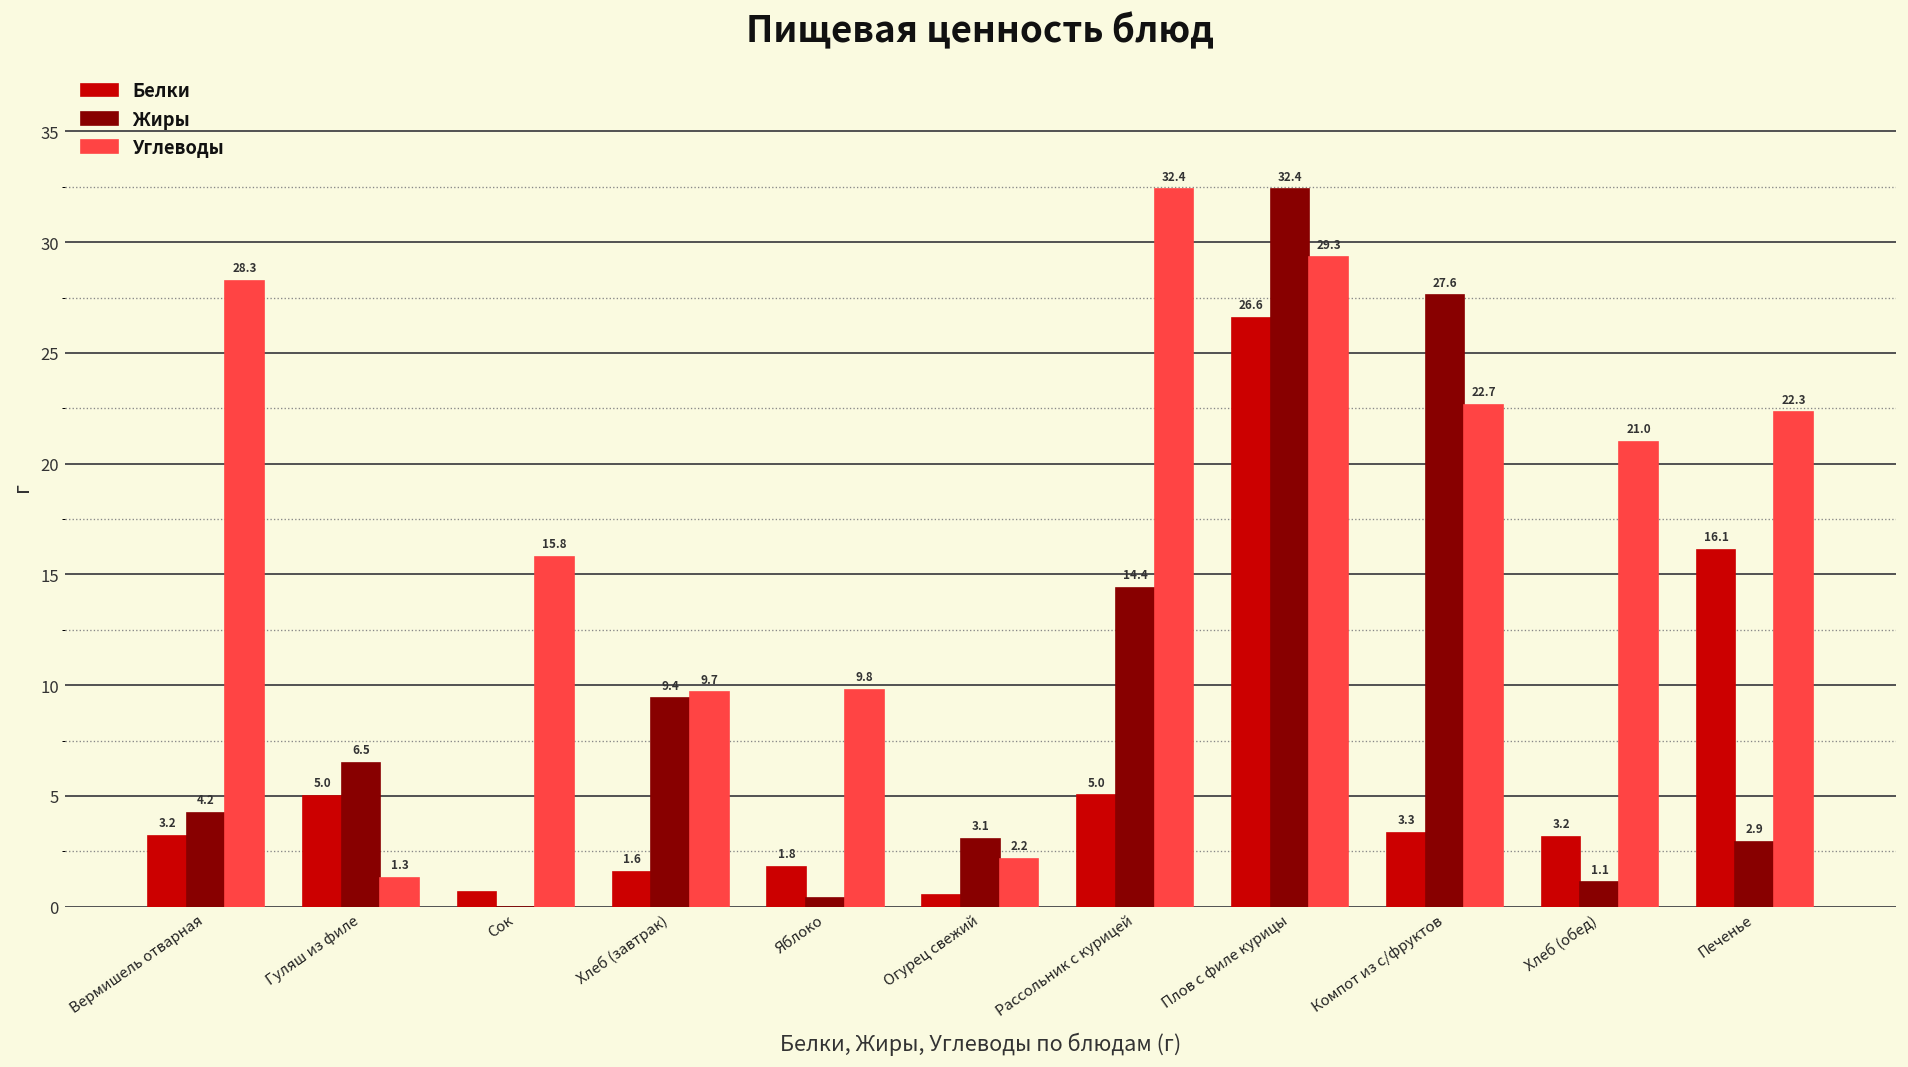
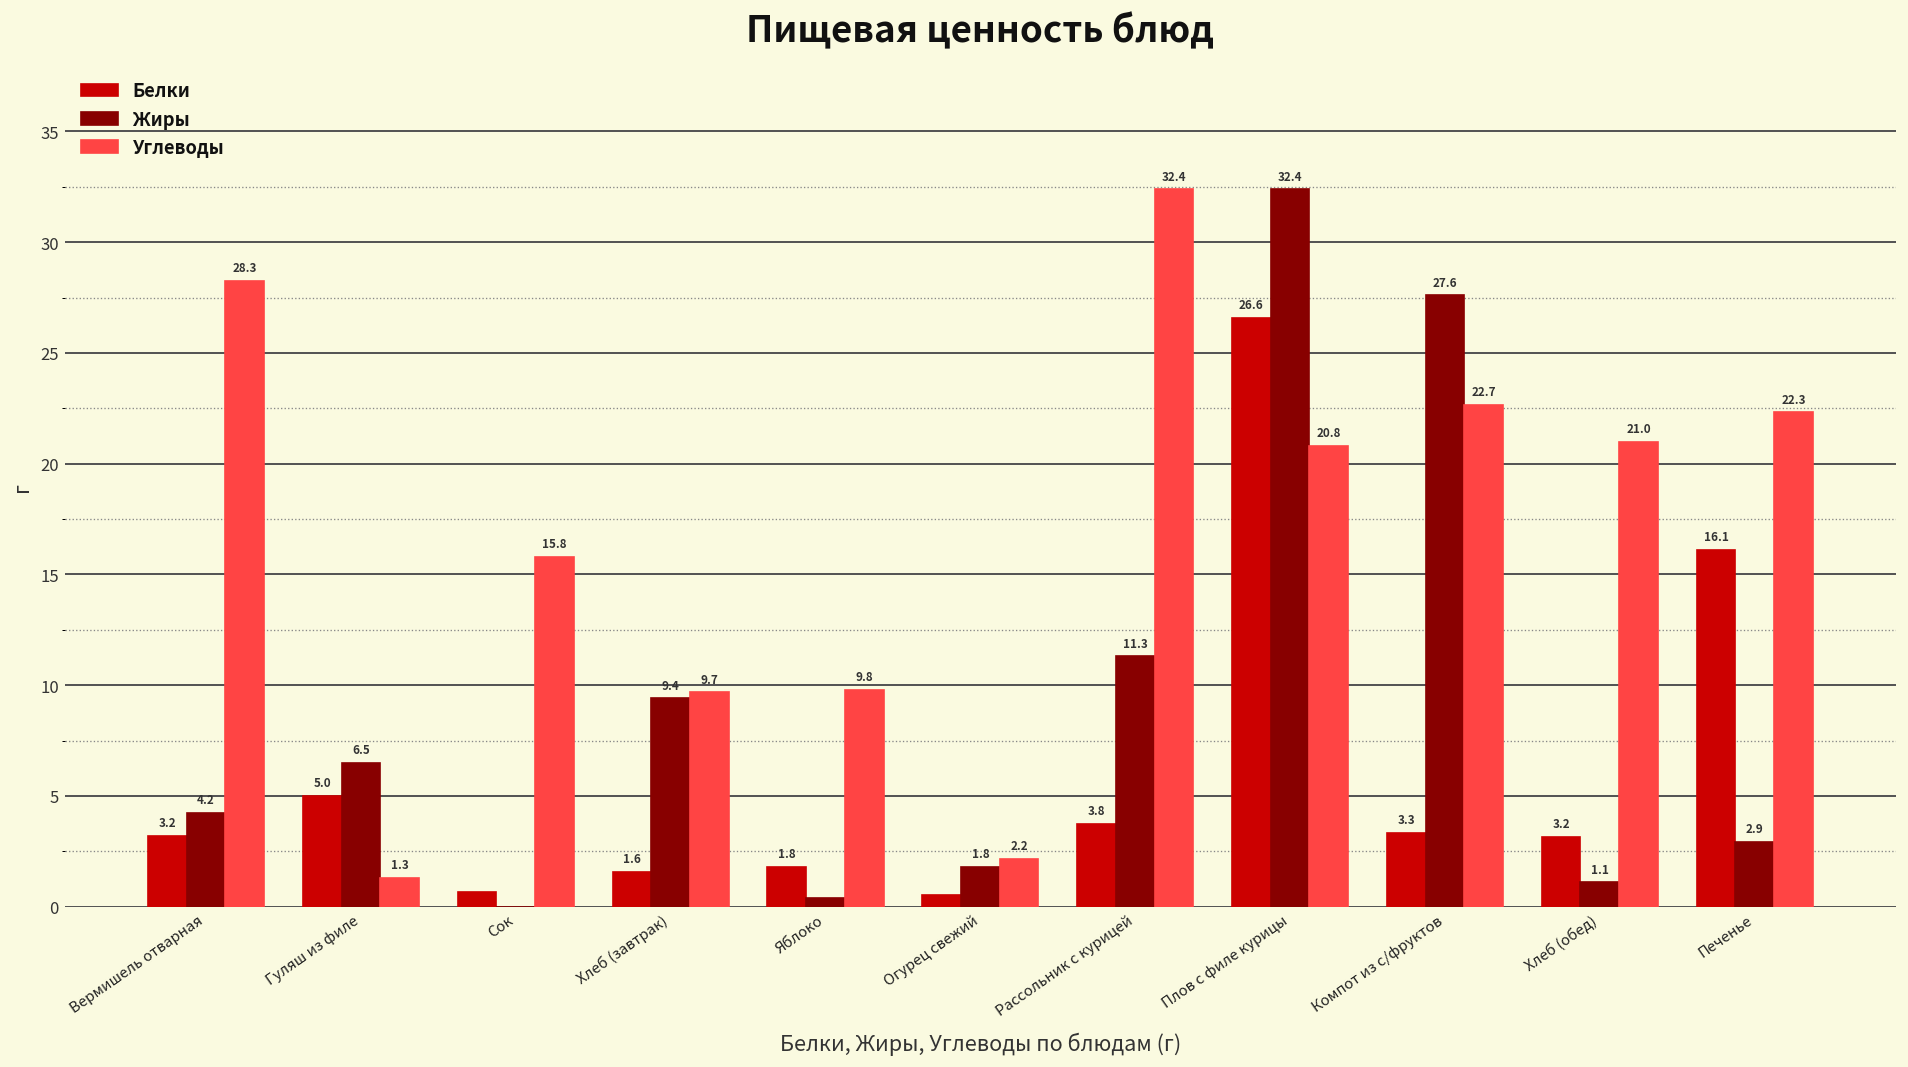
  {
    "Белки": {
      "Вермишель отварная": 3.2,
      "Гуляш из филе": 5.0,
      "Хлеб (завтрак)": 1.6,
      "Яблоко": 1.8,
-     "Рассольник с курицей": 5.0,
+     "Рассольник с курицей": 3.8,
      "Плов с филе курицы": 26.6,
      "Компот из с/фруктов": 3.3,
      "Хлеб (обед)": 3.2,
      "Печенье": 16.1
    },
    "Жиры": {
      "Вермишель отварная": 4.2,
      "Гуляш из филе": 6.5,
      "Хлеб (завтрак)": 9.4,
-     "Огурец свежий": 3.1,
-     "Рассольник с курицей": 14.4,
+     "Огурец свежий": 1.8,
+     "Рассольник с курицей": 11.3,
      "Плов с филе курицы": 32.4,
      "Компот из с/фруктов": 27.6,
      "Хлеб (обед)": 1.1,
      "Печенье": 2.9
    },
    "Углеводы": {
      "Вермишель отварная": 28.3,
      "Гуляш из филе": 1.3,
      "Сок": 15.8,
      "Хлеб (завтрак)": 9.7,
      "Яблоко": 9.8,
      "Огурец свежий": 2.2,
      "Рассольник с курицей": 32.4,
-     "Плов с филе курицы": 29.3,
+     "Плов с филе курицы": 20.8,
      "Компот из с/фруктов": 22.7,
      "Хлеб (обед)": 21.0,
      "Печенье": 22.3
    }
  }
